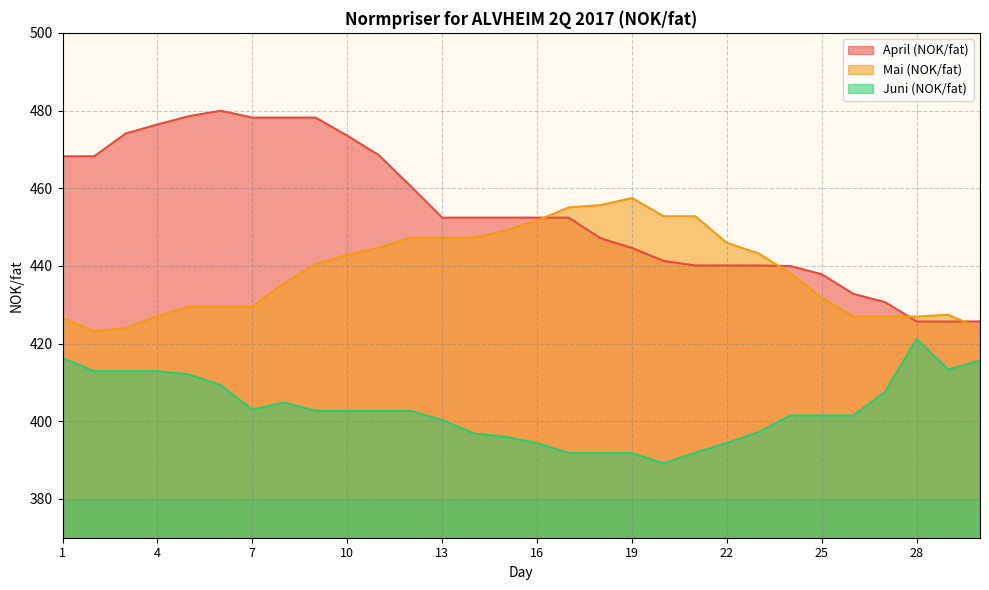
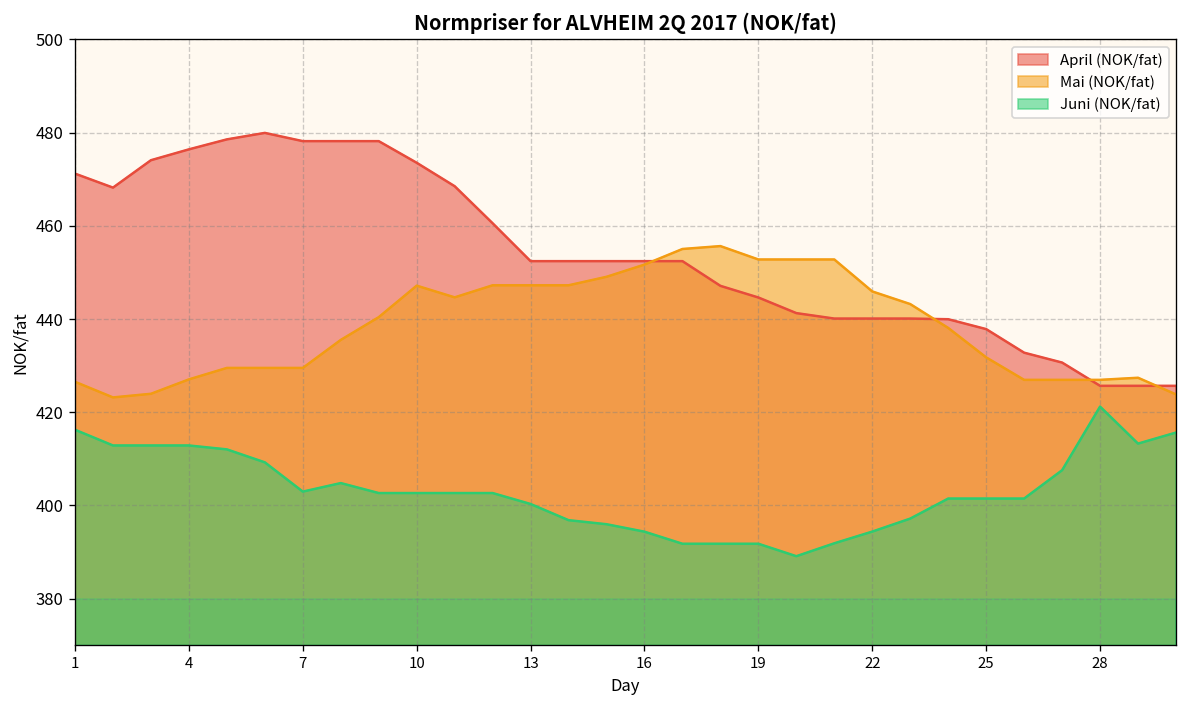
  {
    "April (NOK/fat)": {
-     "1": 468,
+     "1": 471,
      "4": 476,
      "7": 478,
      "10": 474,
      "13": 452,
      "16": 452,
      "19": 445,
      "22": 440,
      "25": 438,
      "28": 426
    },
    "Mai (NOK/fat)": {
      "1": 427,
      "4": 427,
      "7": 430,
-     "10": 443,
+     "10": 447,
      "13": 447,
      "16": 452,
-     "19": 457,
+     "19": 453,
      "22": 446,
      "25": 432,
      "28": 427
    },
    "Juni (NOK/fat)": {
      "1": 416,
      "4": 413,
      "7": 403,
      "10": 403,
      "13": 400,
      "16": 394,
      "19": 392,
      "22": 394,
      "25": 401,
      "28": 421
    }
  }
